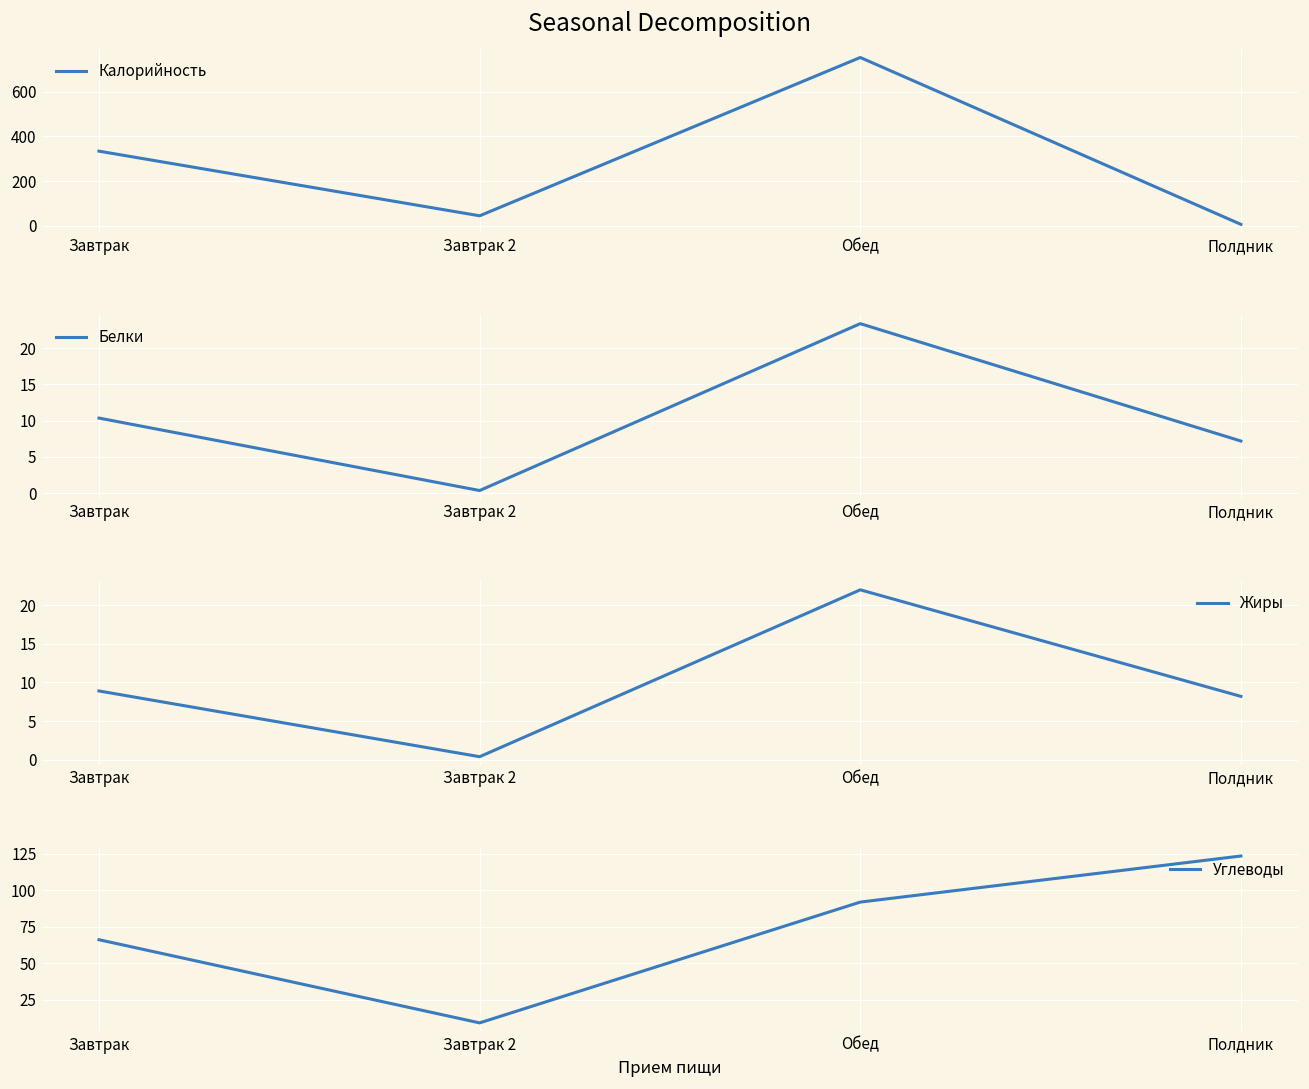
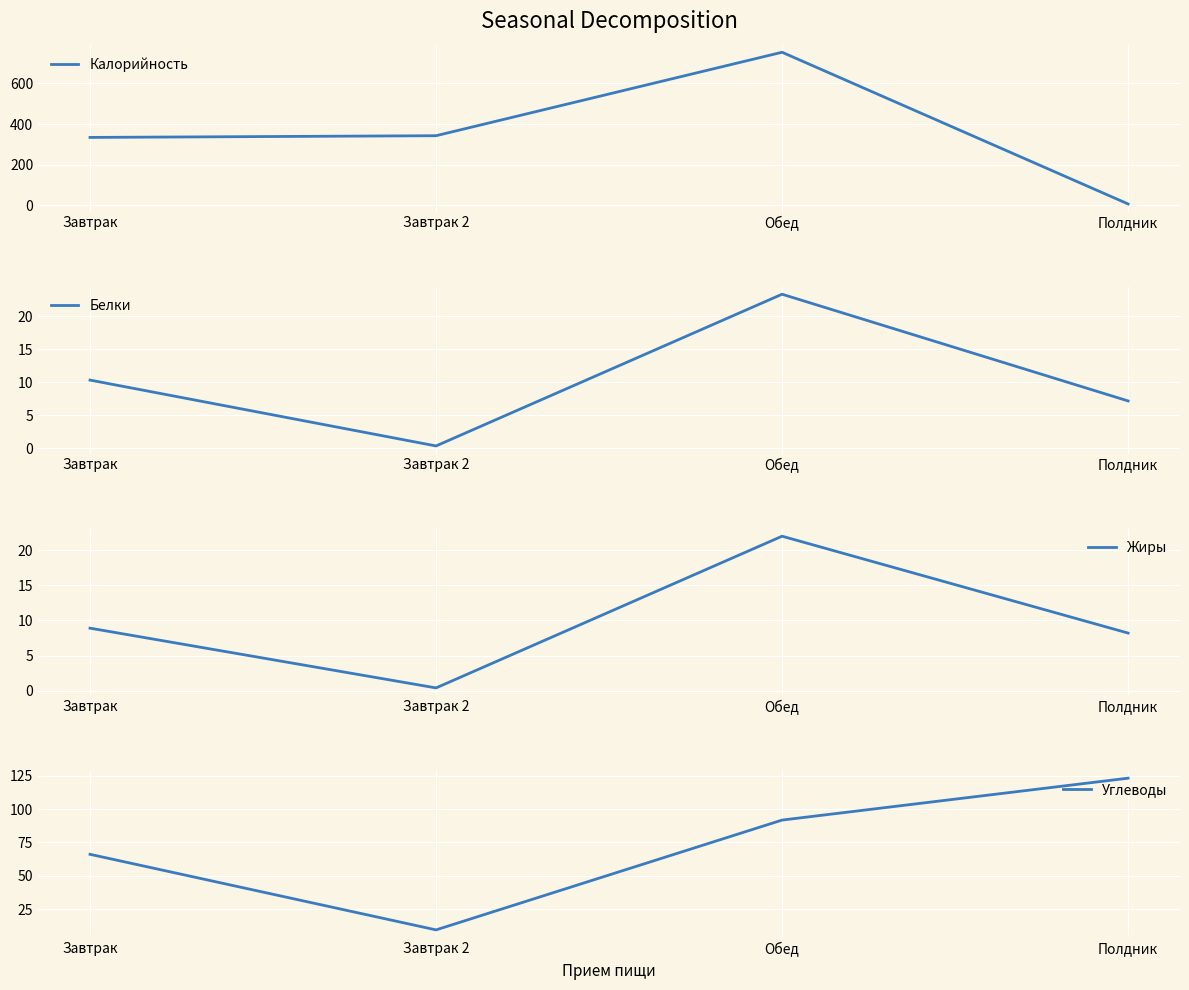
  {
    "Seasonal Decomposition": {
      "Завтрак": 330,
-     "Завтрак 2": 50,
+     "Завтрак 2": 340,
      "Обед": 750,
      "Полдник": 10
    }
  }
